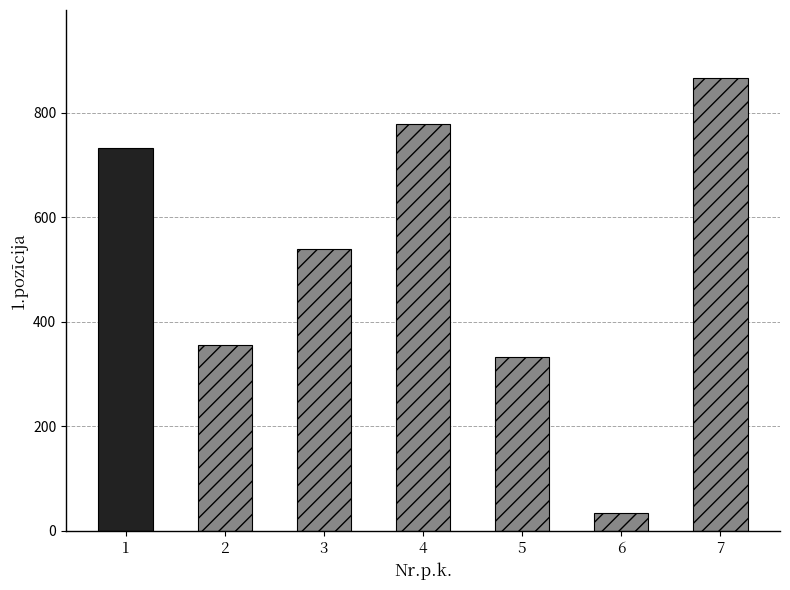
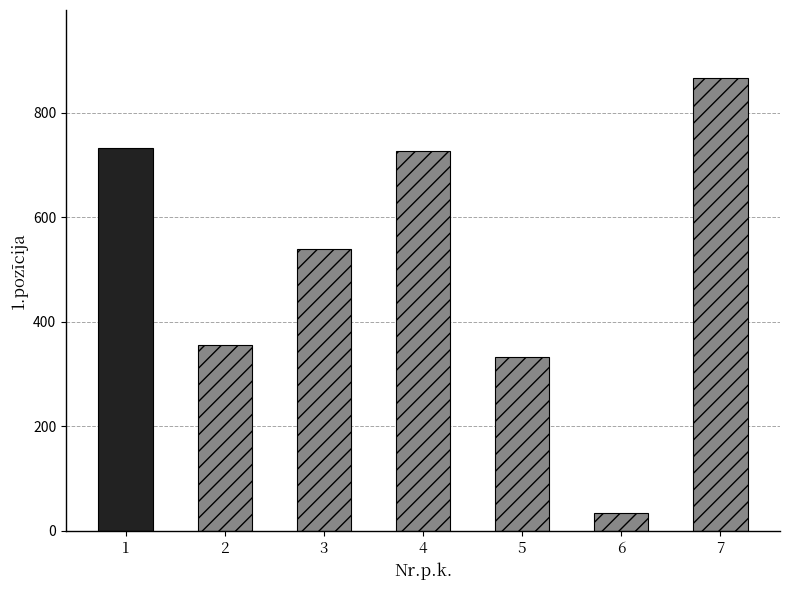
  {
    "1": 730,
    "2": 360,
    "3": 540,
-   "4": 780,
+   "4": 730,
    "5": 330,
    "6": 30,
    "7": 870
  }
